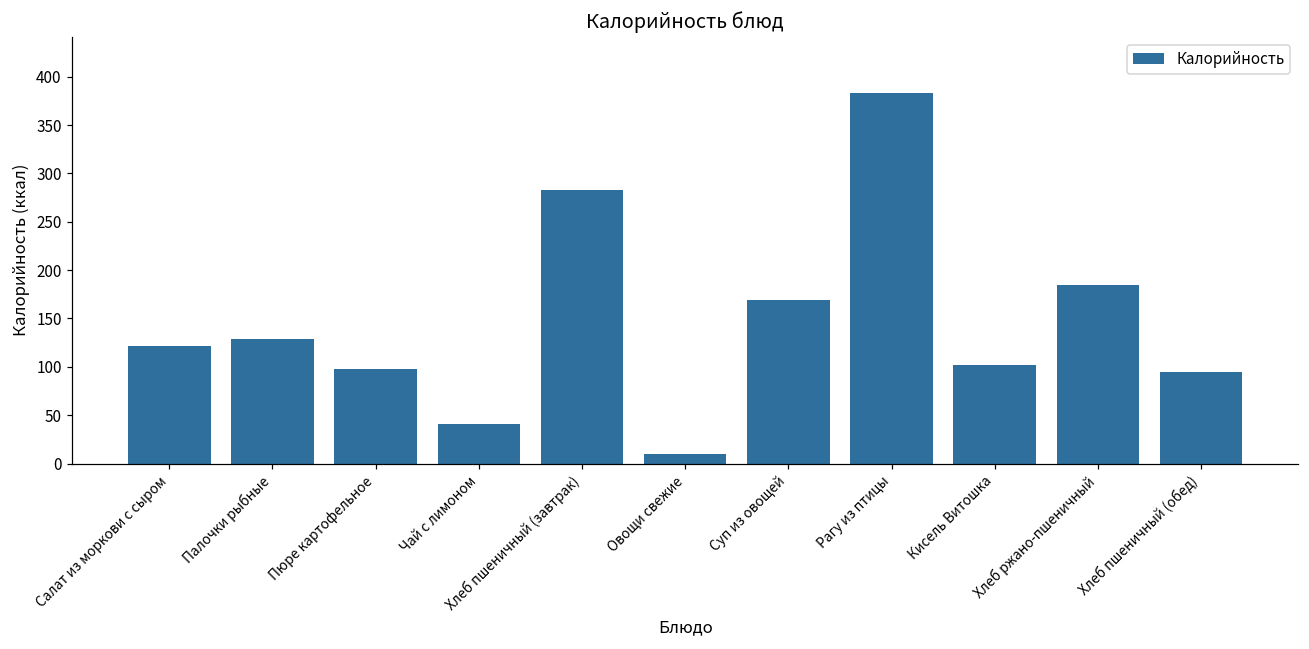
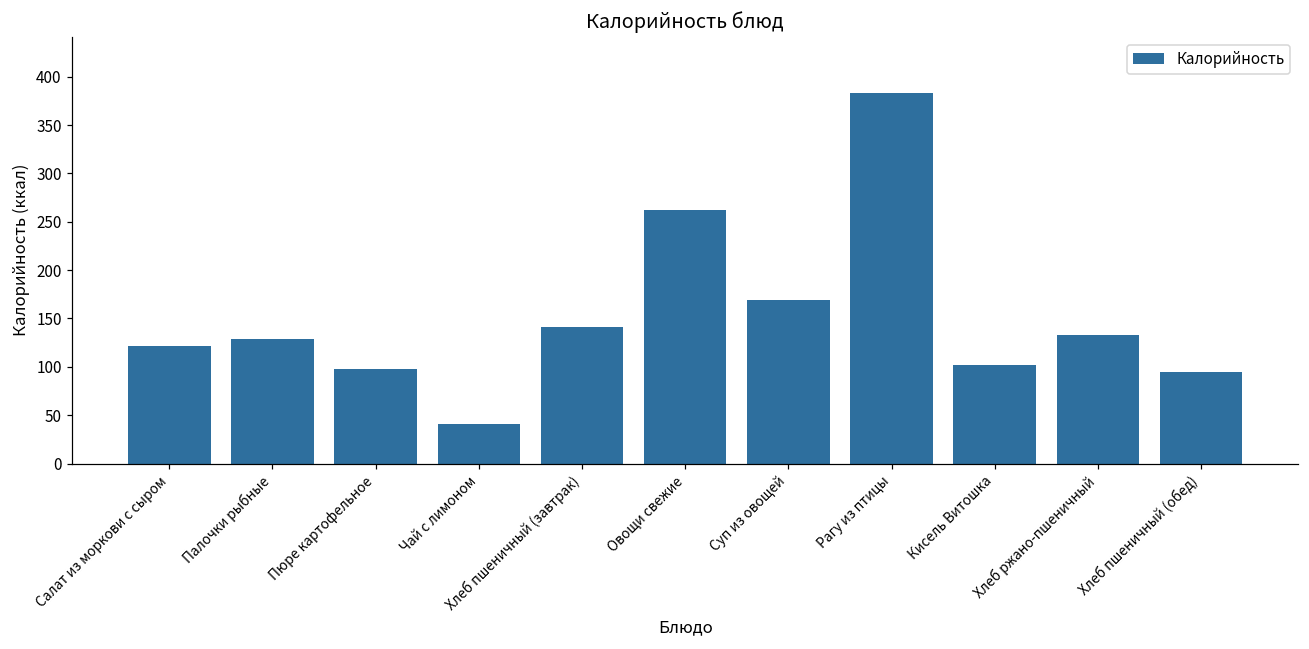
  {
    "Салат из моркови с сыром": 120,
    "Палочки рыбные": 130,
    "Пюре картофельное": 100,
    "Чай с лимоном": 40,
-   "Хлеб пшеничный (завтрак)": 280,
-   "Овощи свежие": 10,
+   "Хлеб пшеничный (завтрак)": 140,
+   "Овощи свежие": 260,
    "Суп из овощей": 170,
    "Рагу из птицы": 380,
    "Кисель Витошка": 100,
-   "Хлеб ржано-пшеничный": 180,
+   "Хлеб ржано-пшеничный": 130,
    "Хлеб пшеничный (обед)": 90
  }
